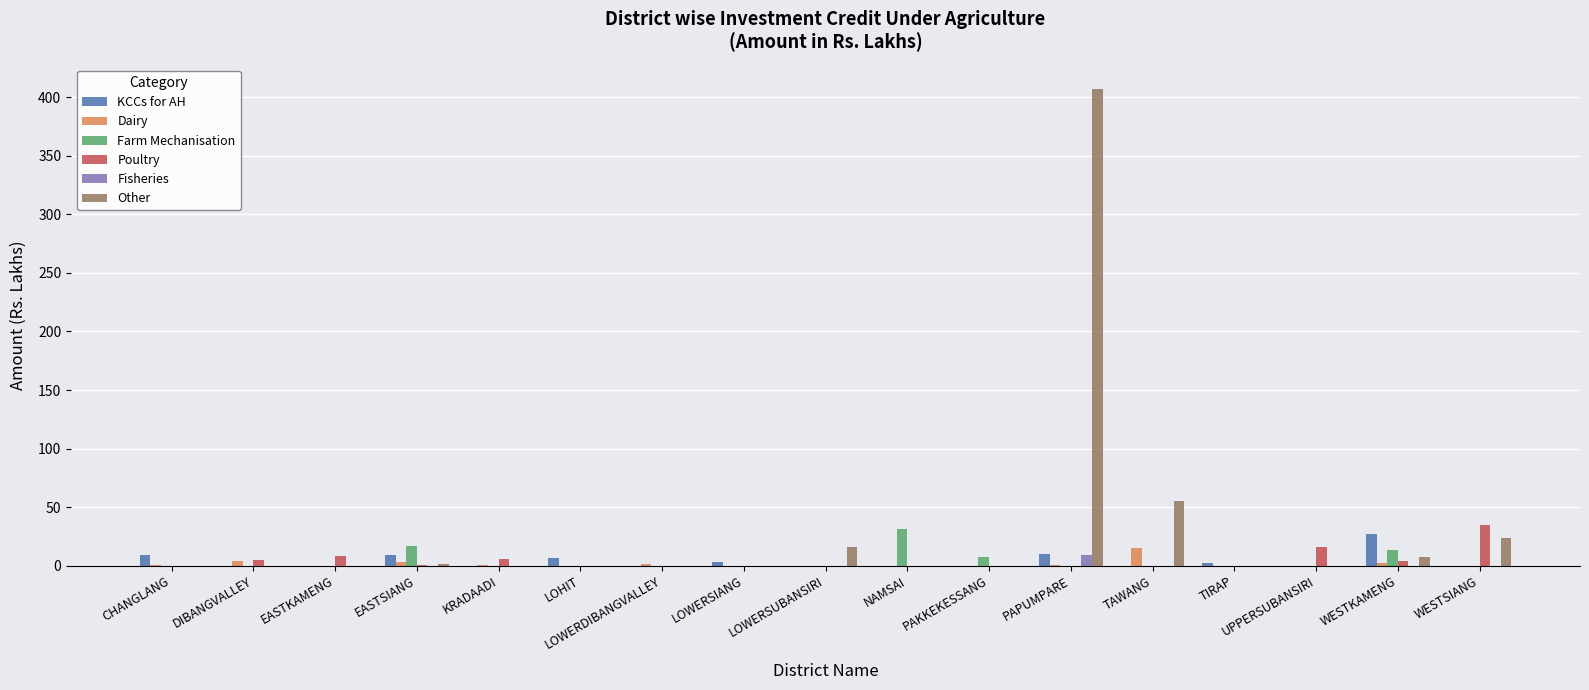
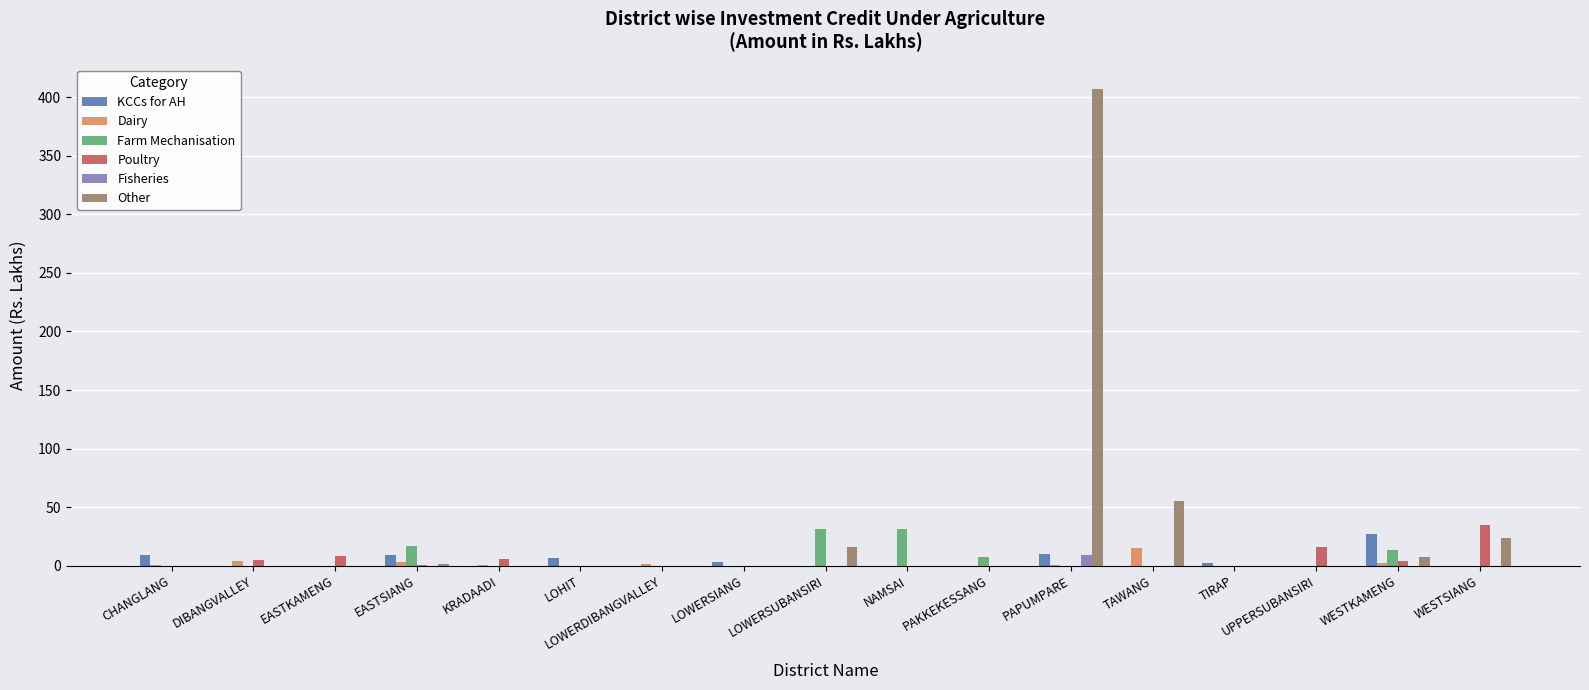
  {
    "Farm Mechanisation": {
      "DIBANGVALLEY": 0,
      "EASTKAMENG": 0,
      "EASTSIANG": 17,
      "KRADAADI": 0,
      "LOHIT": 0,
      "LOWERSIANG": 0,
-     "LOWERSUBANSIRI": 0,
+     "LOWERSUBANSIRI": 32,
      "NAMSAI": 31,
      "PAKKEKESSANG": 7,
      "PAPUMPARE": 0,
      "TAWANG": 0,
      "TIRAP": 0,
      "UPPERSUBANSIRI": 0,
      "WESTKAMENG": 13,
      "WESTSIANG": 0
    },
    "Other": {
      "CHANGLANG": 0,
      "DIBANGVALLEY": 0,
      "EASTKAMENG": 0,
      "KRADAADI": 0,
      "LOWERDIBANGVALLEY": 0,
      "LOWERSIANG": 0,
      "LOWERSUBANSIRI": 16,
      "NAMSAI": 0,
      "PAKKEKESSANG": 0,
      "PAPUMPARE": 407,
      "TAWANG": 55,
      "TIRAP": 0,
      "UPPERSUBANSIRI": 0,
      "WESTKAMENG": 7,
      "WESTSIANG": 24
    }
  }
